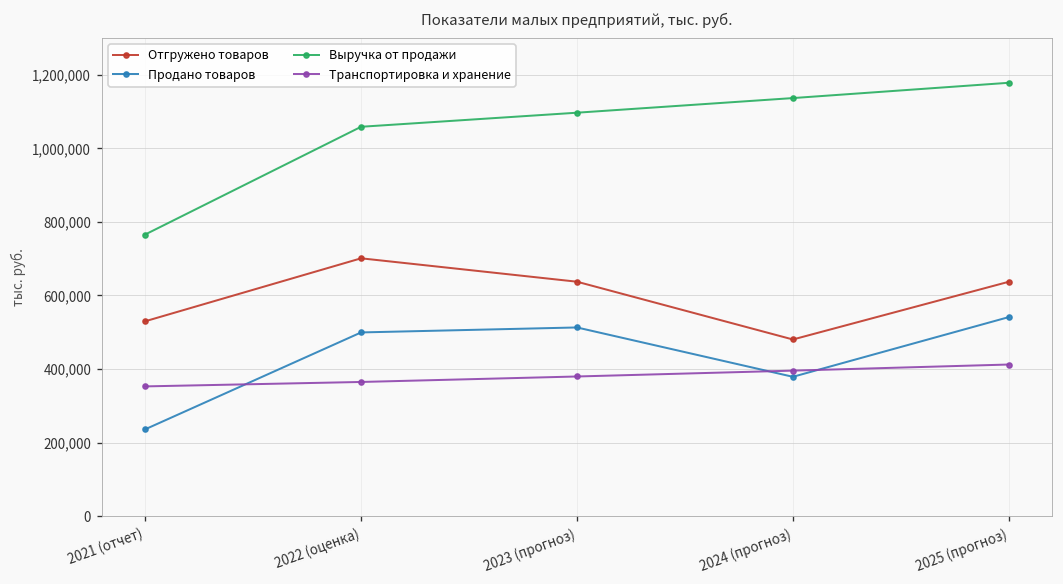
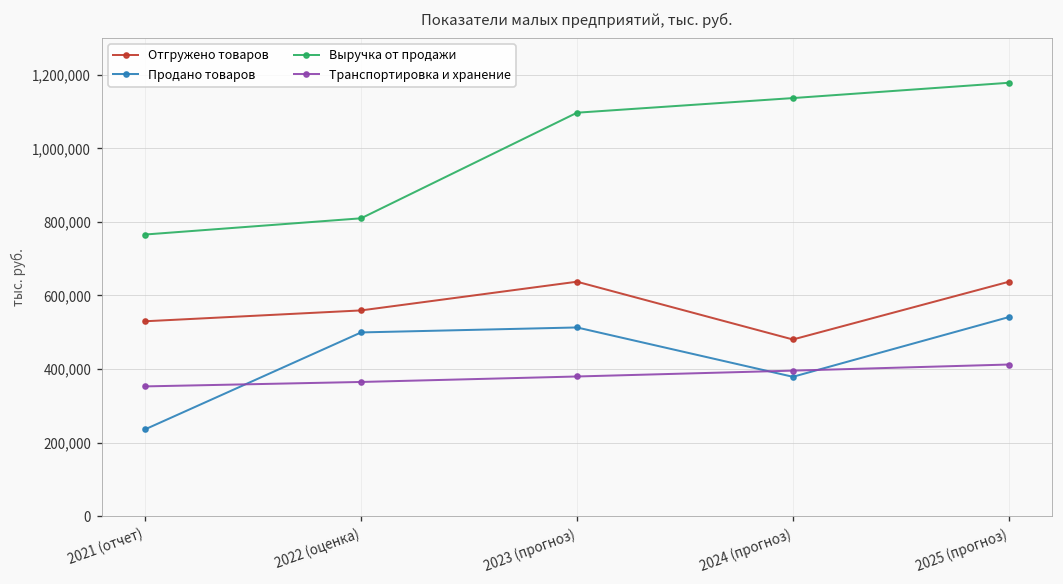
  {
    "Отгружено товаров": {
      "2021 (отчет)": "530,000",
-     "2022 (оценка)": "700,000",
+     "2022 (оценка)": "560,000",
      "2023 (прогноз)": "640,000",
      "2024 (прогноз)": "480,000",
      "2025 (прогноз)": "640,000"
    },
    "Продано товаров": {
      "2021 (отчет)": "240,000",
      "2022 (оценка)": "500,000",
      "2023 (прогноз)": "510,000",
      "2024 (прогноз)": "380,000",
      "2025 (прогноз)": "540,000"
    },
    "Выручка от продажи": {
      "2021 (отчет)": "770,000",
-     "2022 (оценка)": "1,060,000",
+     "2022 (оценка)": "810,000",
      "2023 (прогноз)": "1,100,000",
      "2024 (прогноз)": "1,140,000",
      "2025 (прогноз)": "1,180,000"
    },
    "Транспортировка и хранение": {
      "2021 (отчет)": "350,000",
      "2022 (оценка)": "360,000",
      "2023 (прогноз)": "380,000",
      "2024 (прогноз)": "400,000",
      "2025 (прогноз)": "410,000"
    }
  }
